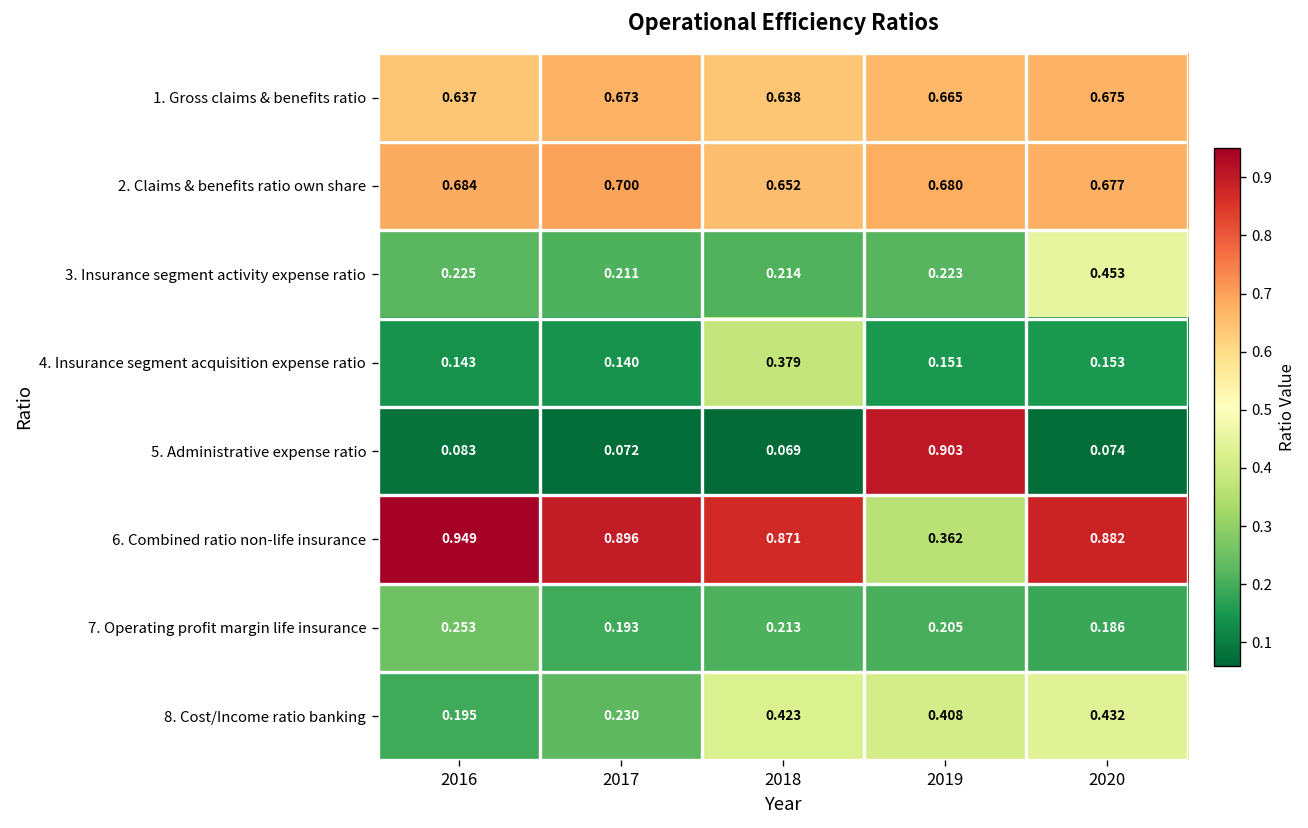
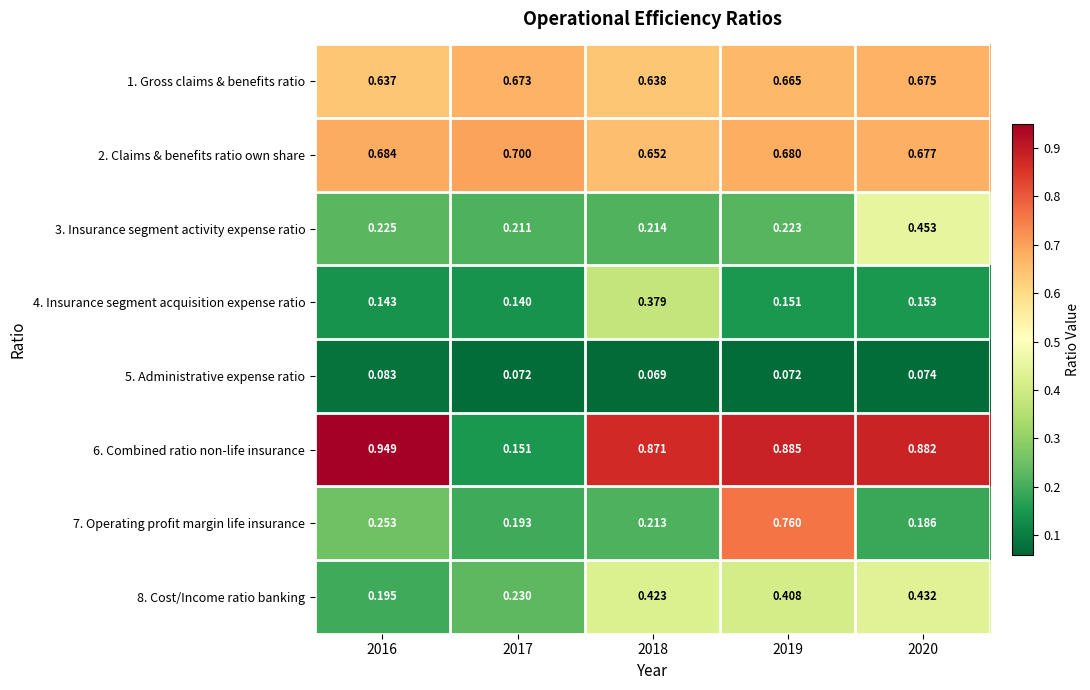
  {
    "1. Gross claims & benefits ratio": {
      "2016": 0.637,
      "2017": 0.673,
      "2018": 0.638,
      "2019": 0.665,
      "2020": 0.675
    },
    "2. Claims & benefits ratio own share": {
      "2016": 0.684,
      "2017": 0.700,
      "2018": 0.652,
      "2019": 0.680,
      "2020": 0.677
    },
    "3. Insurance segment activity expense ratio": {
      "2016": 0.225,
      "2017": 0.211,
      "2018": 0.214,
      "2019": 0.223,
      "2020": 0.453
    },
    "4. Insurance segment acquisition expense ratio": {
      "2016": 0.143,
      "2017": 0.140,
      "2018": 0.379,
      "2019": 0.151,
      "2020": 0.153
    },
    "5. Administrative expense ratio": {
      "2016": 0.083,
      "2017": 0.072,
      "2018": 0.069,
-     "2019": 0.903,
+     "2019": 0.072,
      "2020": 0.074
    },
    "6. Combined ratio non-life insurance": {
      "2016": 0.949,
-     "2017": 0.896,
+     "2017": 0.151,
      "2018": 0.871,
-     "2019": 0.362,
+     "2019": 0.885,
      "2020": 0.882
    },
    "7. Operating profit margin life insurance": {
      "2016": 0.253,
      "2017": 0.193,
      "2018": 0.213,
-     "2019": 0.205,
+     "2019": 0.760,
      "2020": 0.186
    },
    "8. Cost/Income ratio banking": {
      "2016": 0.195,
      "2017": 0.230,
      "2018": 0.423,
      "2019": 0.408,
      "2020": 0.432
    }
  }
